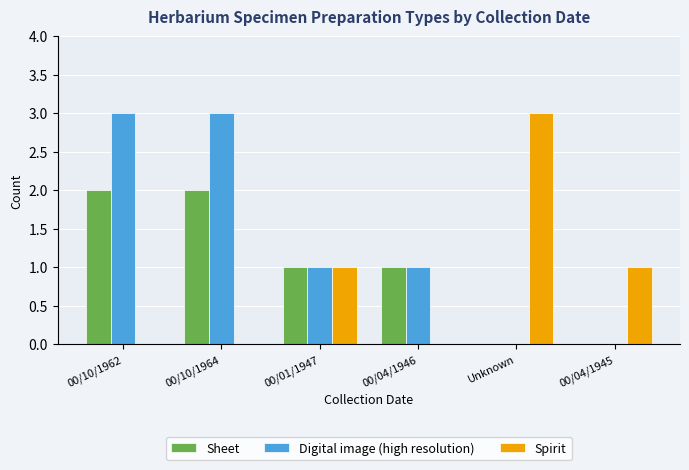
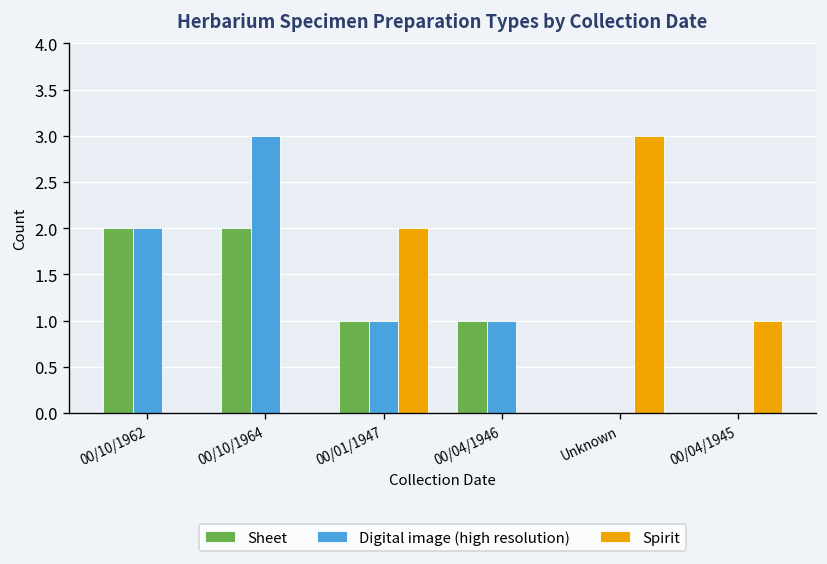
  {
    "Sheet": {
      "00/10/1962": 2,
      "00/10/1964": 2,
      "00/01/1947": 1,
      "00/04/1946": 1,
      "Unknown": 0,
      "00/04/1945": 0
    },
    "Digital image (high resolution)": {
-     "00/10/1962": 3,
+     "00/10/1962": 2,
      "00/10/1964": 3,
      "00/01/1947": 1,
      "00/04/1946": 1,
      "Unknown": 0,
      "00/04/1945": 0
    },
    "Spirit": {
      "00/10/1962": 0,
      "00/10/1964": 0,
-     "00/01/1947": 1,
+     "00/01/1947": 2,
      "00/04/1946": 0,
      "Unknown": 3,
      "00/04/1945": 1
    }
  }
